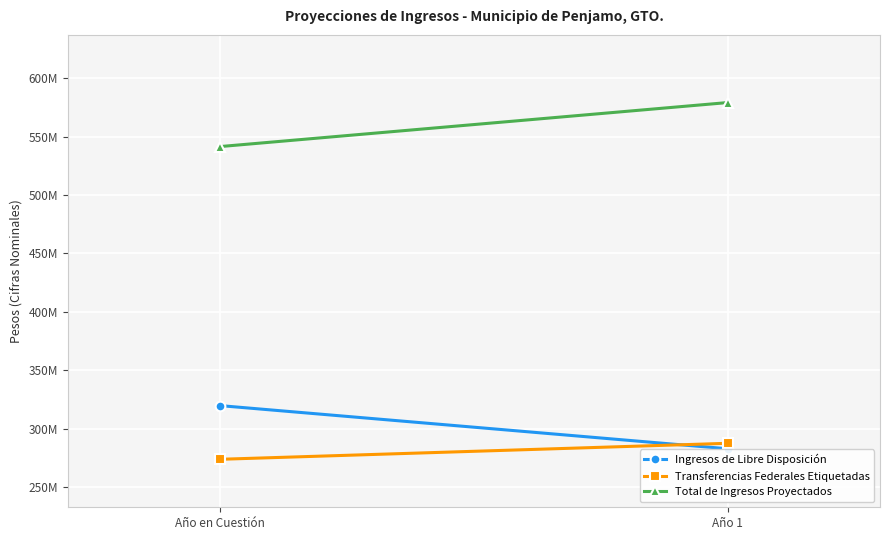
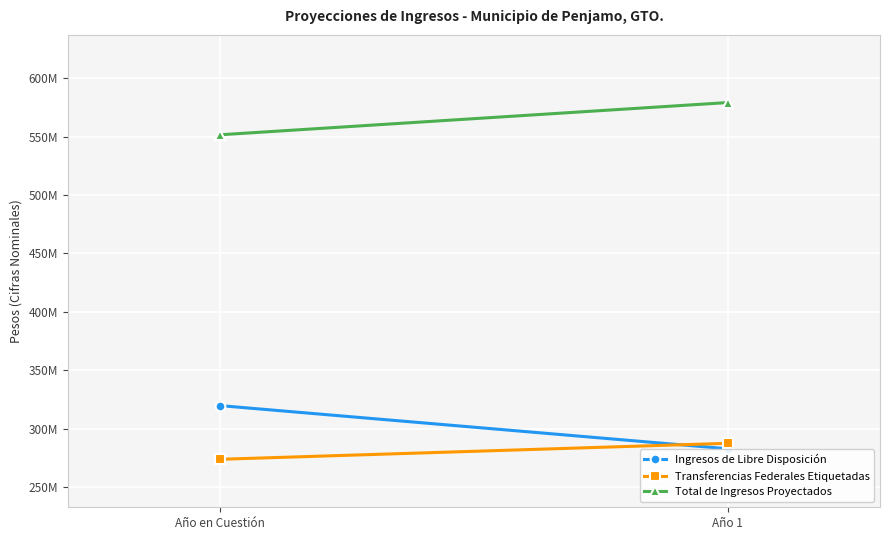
  {
    "Ingresos de Libre Disposición": {
      "Año en Cuestión": 320000000,
      "Año 1": 283000000
    },
    "Transferencias Federales Etiquetadas": {
      "Año en Cuestión": 274000000,
      "Año 1": 288000000
    },
    "Total de Ingresos Proyectados": {
-     "Año en Cuestión": 542000000,
+     "Año en Cuestión": 552000000,
      "Año 1": 579000000
    }
  }
